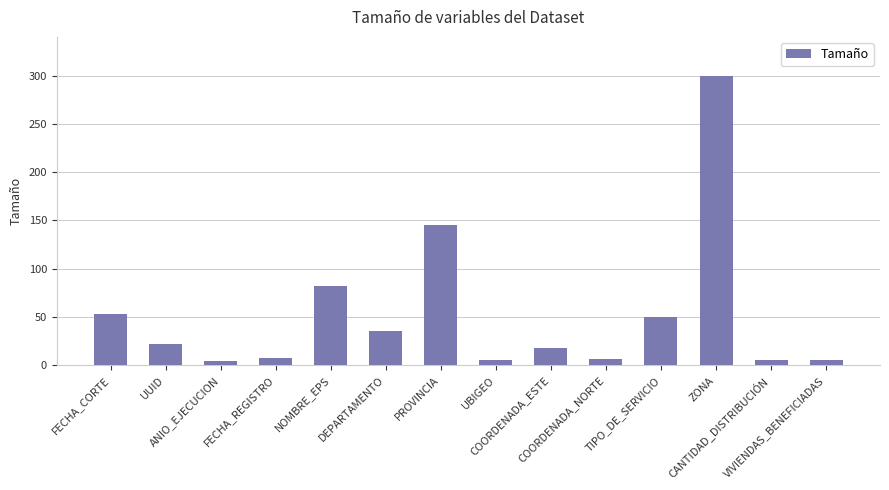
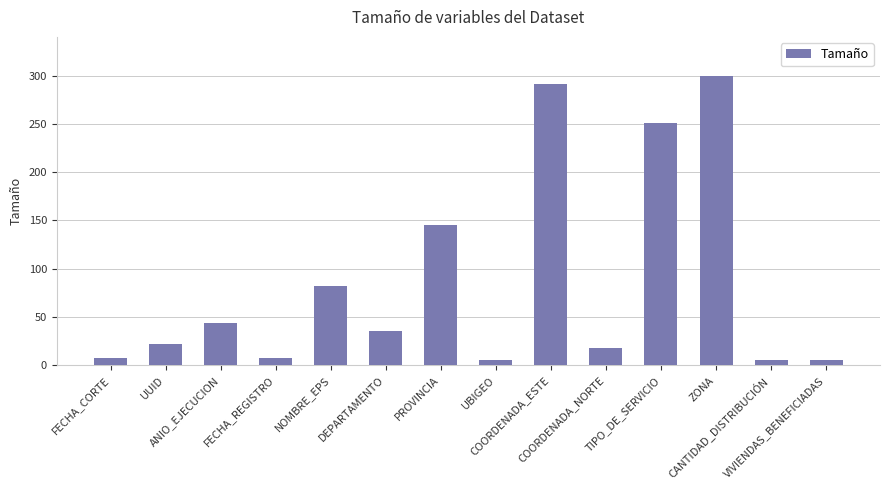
  {
-   "FECHA_CORTE": 50,
+   "FECHA_CORTE": 10,
    "UUID": 20,
-   "ANIO_EJECUCION": 0,
+   "ANIO_EJECUCION": 40,
    "FECHA_REGISTRO": 10,
    "NOMBRE_EPS": 80,
    "DEPARTAMENTO": 40,
    "PROVINCIA": 150,
    "UBIGEO": 10,
-   "COORDENADA_ESTE": 20,
-   "COORDENADA_NORTE": 10,
-   "TIPO_DE_SERVICIO": 50,
+   "COORDENADA_ESTE": 290,
+   "COORDENADA_NORTE": 20,
+   "TIPO_DE_SERVICIO": 250,
    "ZONA": 300,
    "CANTIDAD_DISTRIBUCIÓN": 10,
    "VIVIENDAS_BENEFICIADAS": 10
  }
